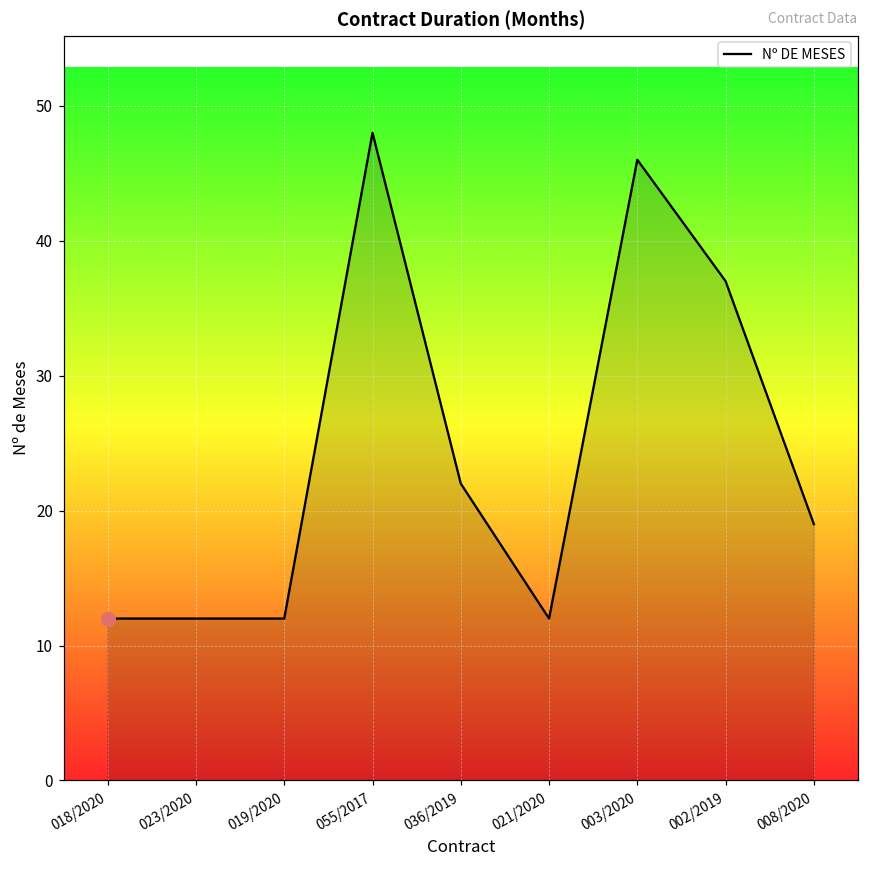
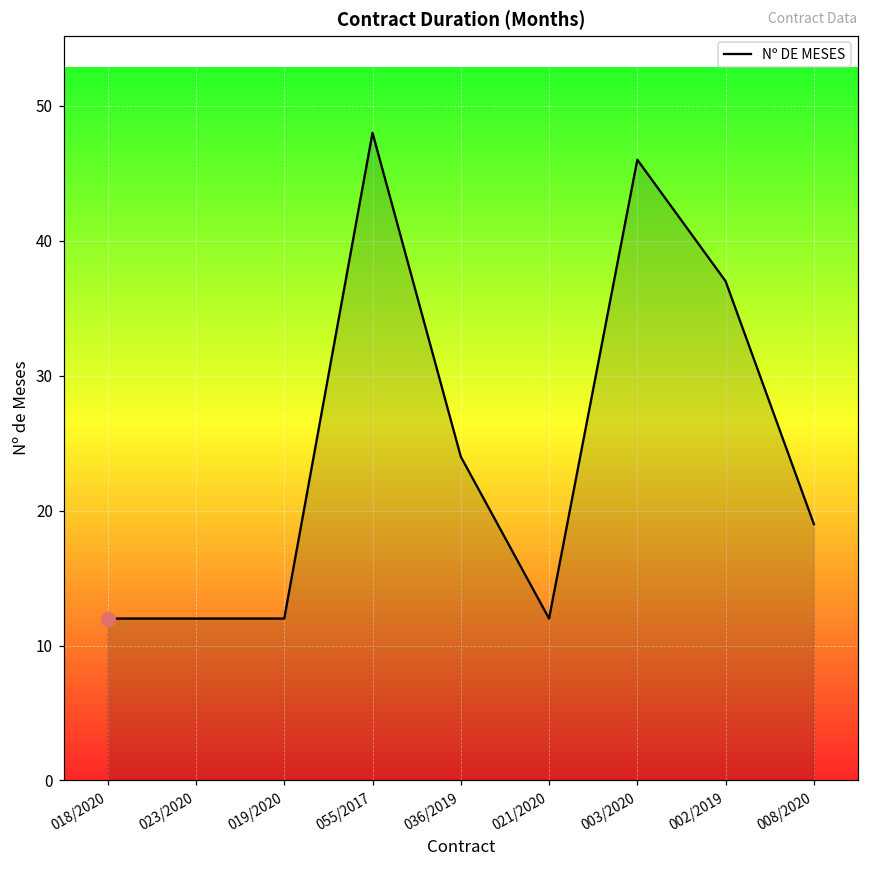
  {
    "Nº DE MESES": {
      "023/2020": 12,
      "019/2020": 12,
      "055/2017": 48,
-     "036/2019": 22,
+     "036/2019": 24,
      "021/2020": 12,
      "003/2020": 46,
      "002/2019": 37,
      "008/2020": 19
    }
  }
